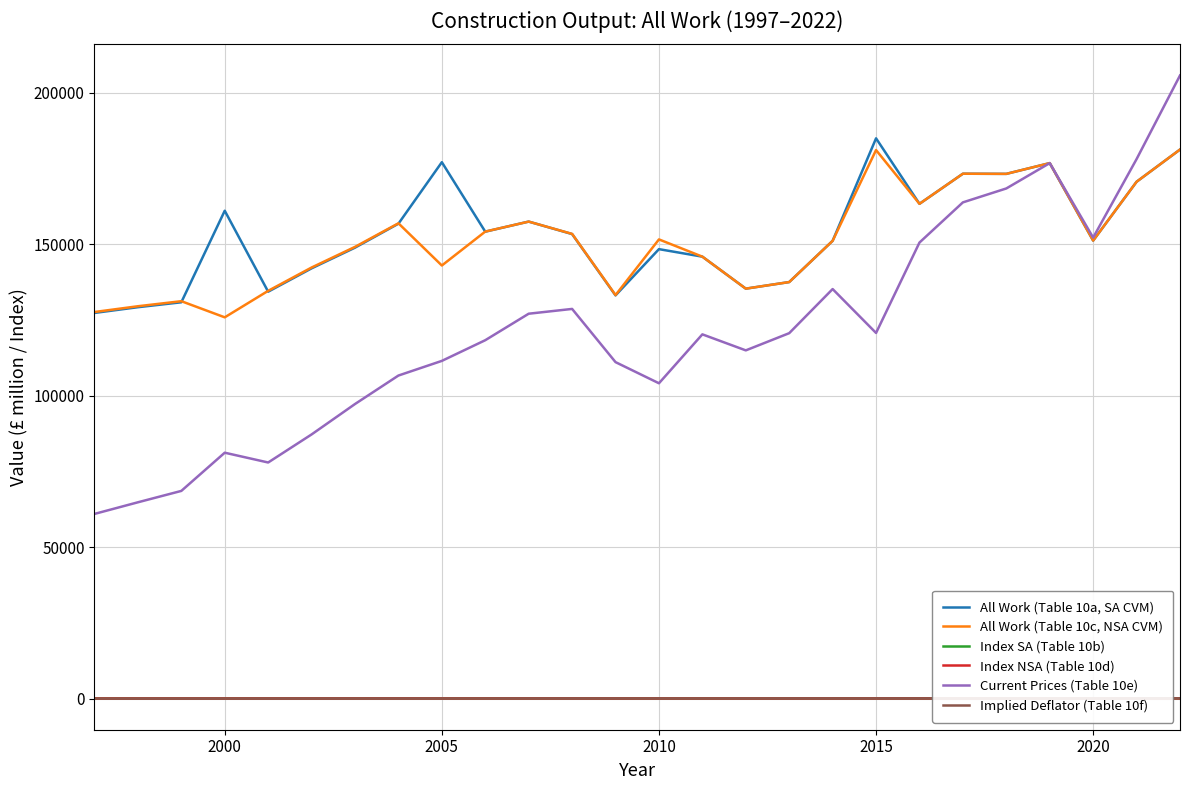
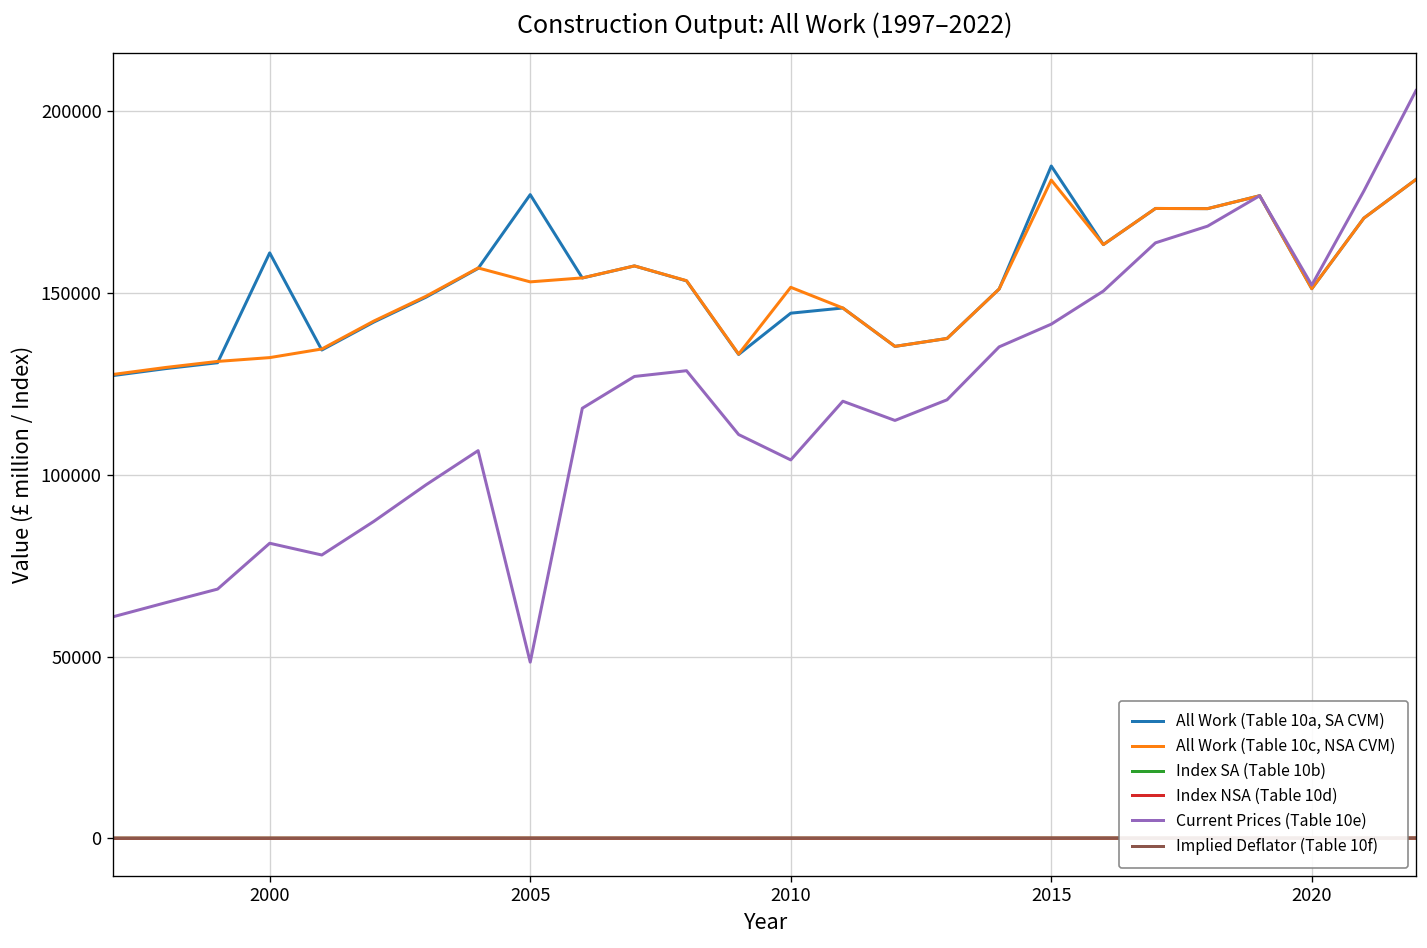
  {
    "All Work (Table 10a, SA CVM)": {
      "2000": 161000,
      "2005": 177000,
-     "2010": 148000,
+     "2010": 144000,
      "2015": 185000
    },
    "All Work (Table 10c, NSA CVM)": {
-     "2000": 126000,
-     "2005": 143000,
+     "2000": 132000,
+     "2005": 153000,
      "2010": 152000,
      "2015": 181000
    },
    "Current Prices (Table 10e)": {
      "2000": 81000,
-     "2005": 111000,
+     "2005": 48000,
      "2010": 104000,
-     "2015": 121000,
+     "2015": 141000,
      "2020": 152000
    }
  }
